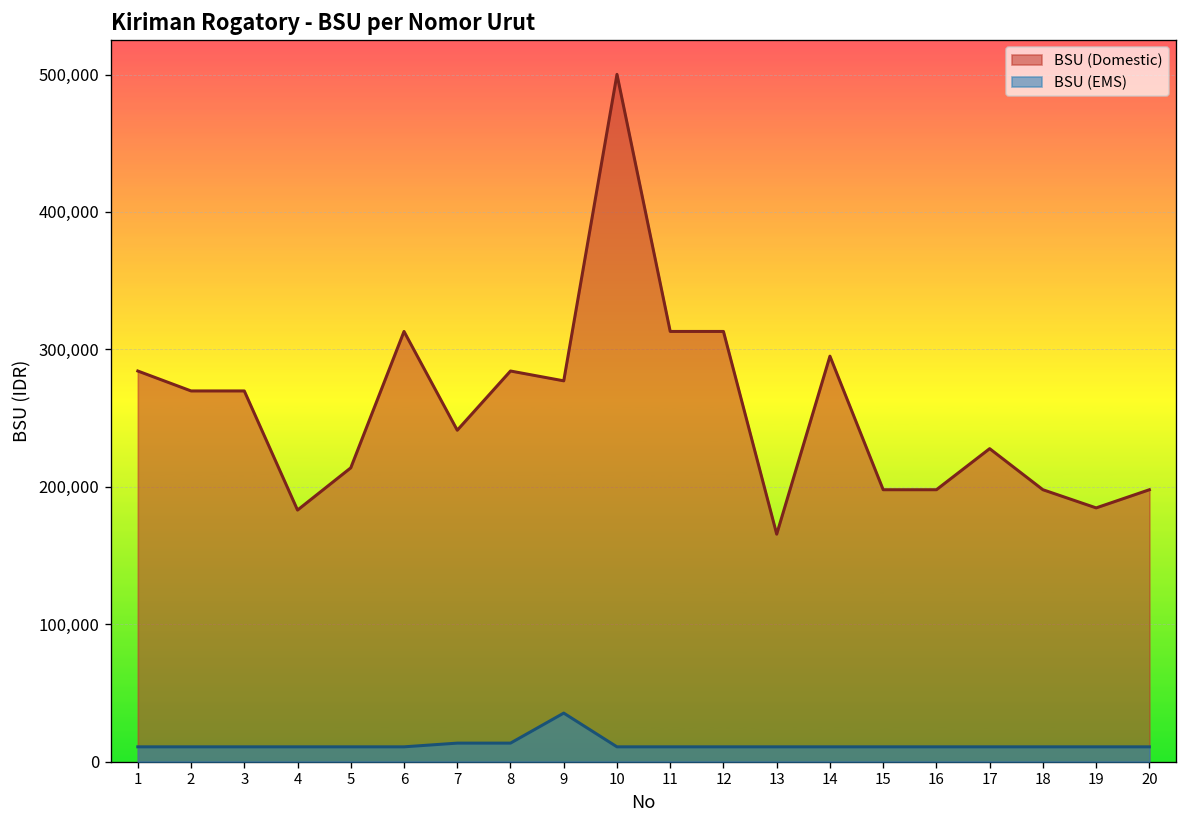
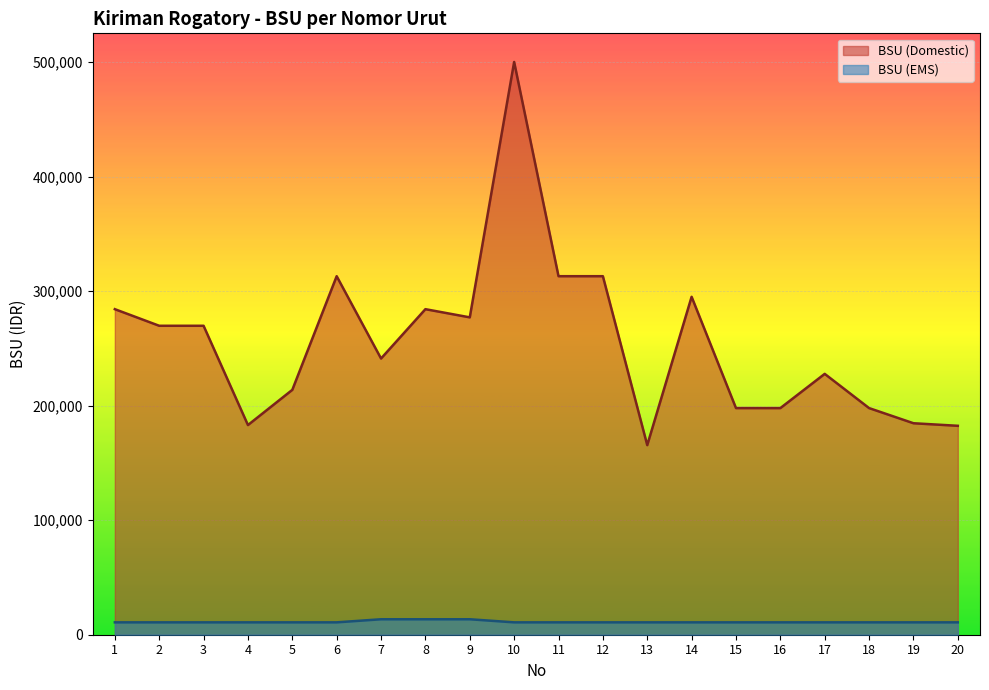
  {
    "BSU (Domestic)": {
      "1": "284,000",
      "2": "270,000",
      "3": "270,000",
      "4": "183,000",
      "5": "214,000",
      "6": "313,000",
      "7": "241,000",
      "8": "284,000",
      "9": "277,000",
      "10": "500,000",
      "11": "313,000",
      "12": "313,000",
      "13": "166,000",
      "14": "295,000",
      "15": "198,000",
      "16": "198,000",
      "17": "228,000",
      "18": "198,000",
      "19": "185,000",
-     "20": "198,000"
+     "20": "182,000"
    },
    "BSU (EMS)": {
      "1": "11,000",
      "2": "11,000",
      "3": "11,000",
      "4": "11,000",
      "5": "11,000",
      "6": "11,000",
      "7": "14,000",
      "8": "14,000",
-     "9": "35,000",
+     "9": "14,000",
      "10": "11,000",
      "11": "11,000",
      "12": "11,000",
      "13": "11,000",
      "14": "11,000",
      "15": "11,000",
      "16": "11,000",
      "17": "11,000",
      "18": "11,000",
      "19": "11,000",
      "20": "11,000"
    }
  }
